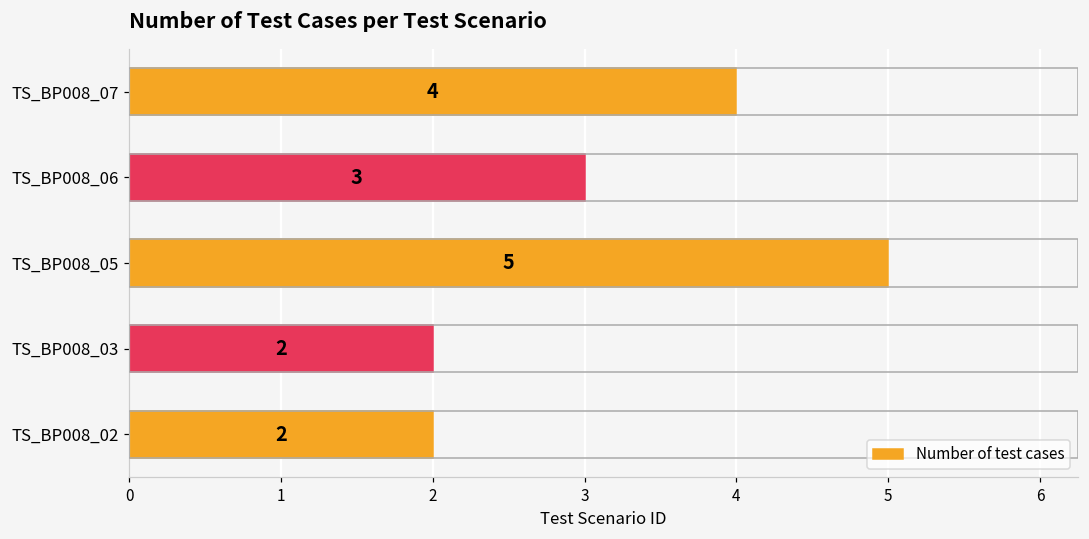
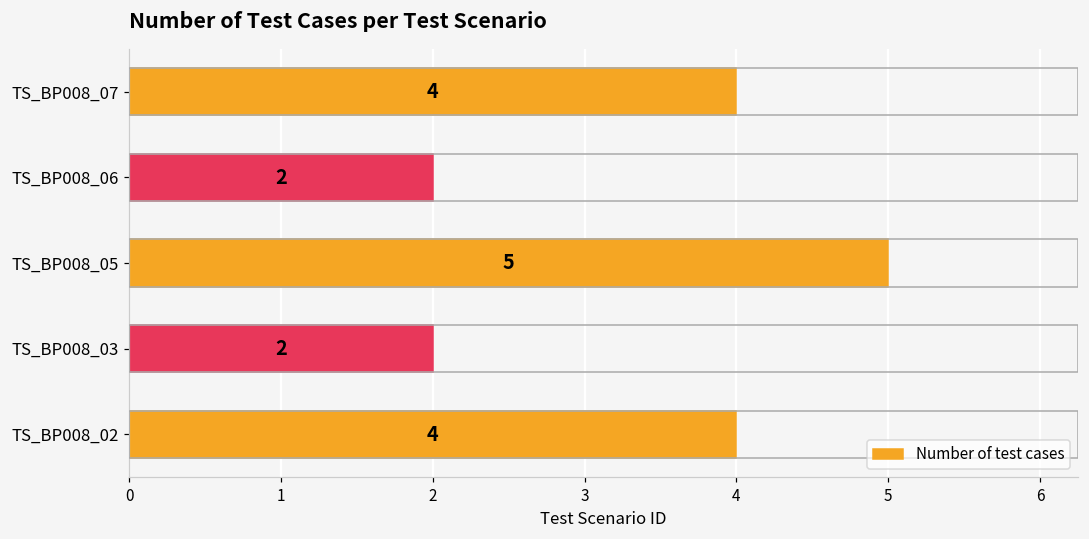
  {
    "TS_BP008_07": 4,
-   "TS_BP008_06": 3,
+   "TS_BP008_06": 2,
    "TS_BP008_05": 5,
    "TS_BP008_03": 2,
-   "TS_BP008_02": 2
+   "TS_BP008_02": 4
  }
